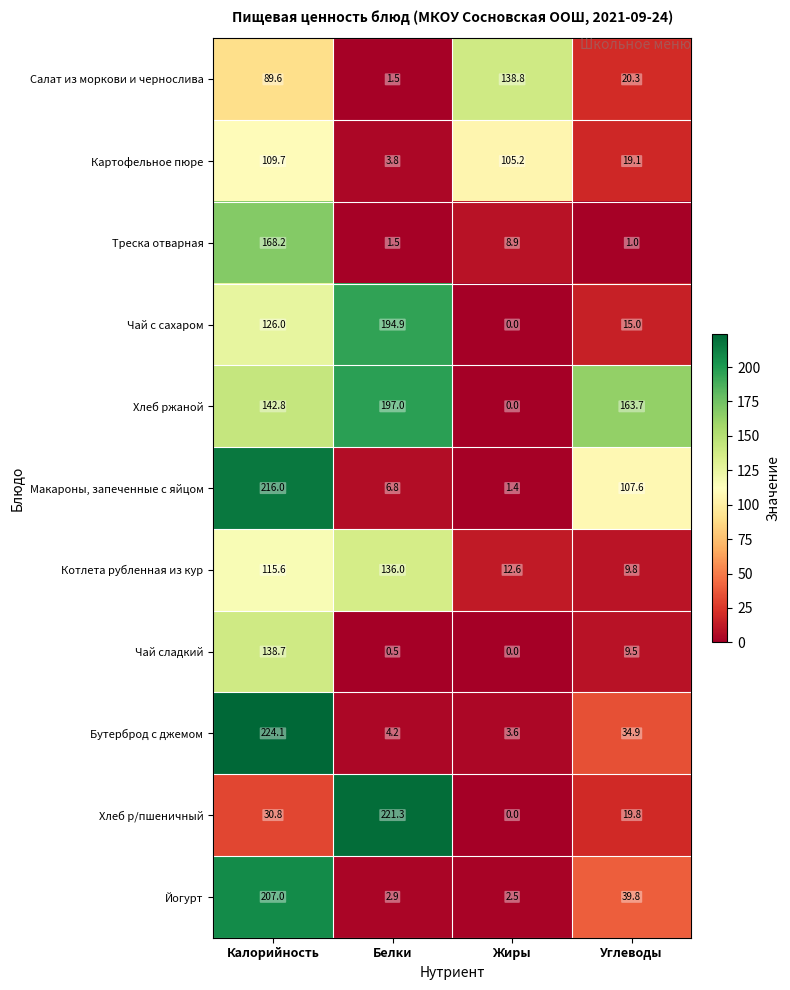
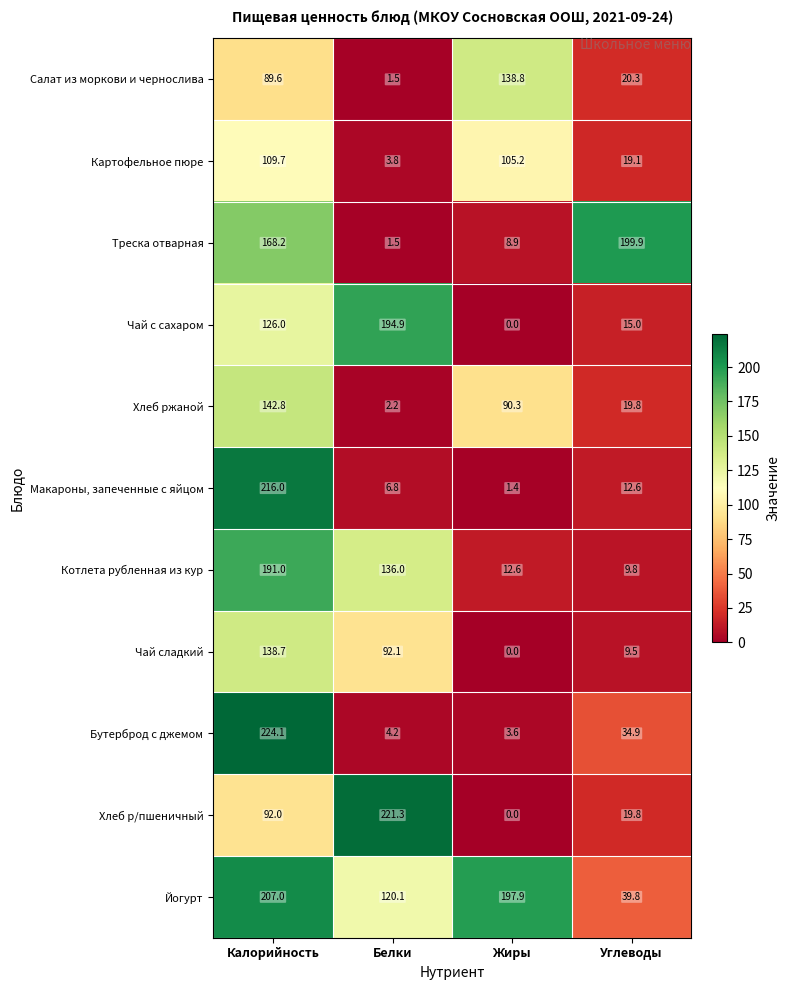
  {
    "Треска отварная": {
-     "Углеводы": 1.0
+     "Углеводы": 199.9
    },
    "Хлеб ржаной": {
-     "Белки": 197.0,
-     "Жиры": 0.0,
-     "Углеводы": 163.7
+     "Белки": 2.2,
+     "Жиры": 90.3,
+     "Углеводы": 19.8
    },
    "Макароны, запеченные с яйцом": {
-     "Углеводы": 107.6
+     "Углеводы": 12.6
    },
    "Котлета рубленная из кур": {
-     "Калорийность": 115.6
+     "Калорийность": 191.0
    },
    "Чай сладкий": {
-     "Белки": 0.5
+     "Белки": 92.1
    },
    "Хлеб р/пшеничный": {
-     "Калорийность": 30.8
+     "Калорийность": 92.0
    },
    "Йогурт": {
-     "Белки": 2.9,
-     "Жиры": 2.5
+     "Белки": 120.1,
+     "Жиры": 197.9
    }
  }
